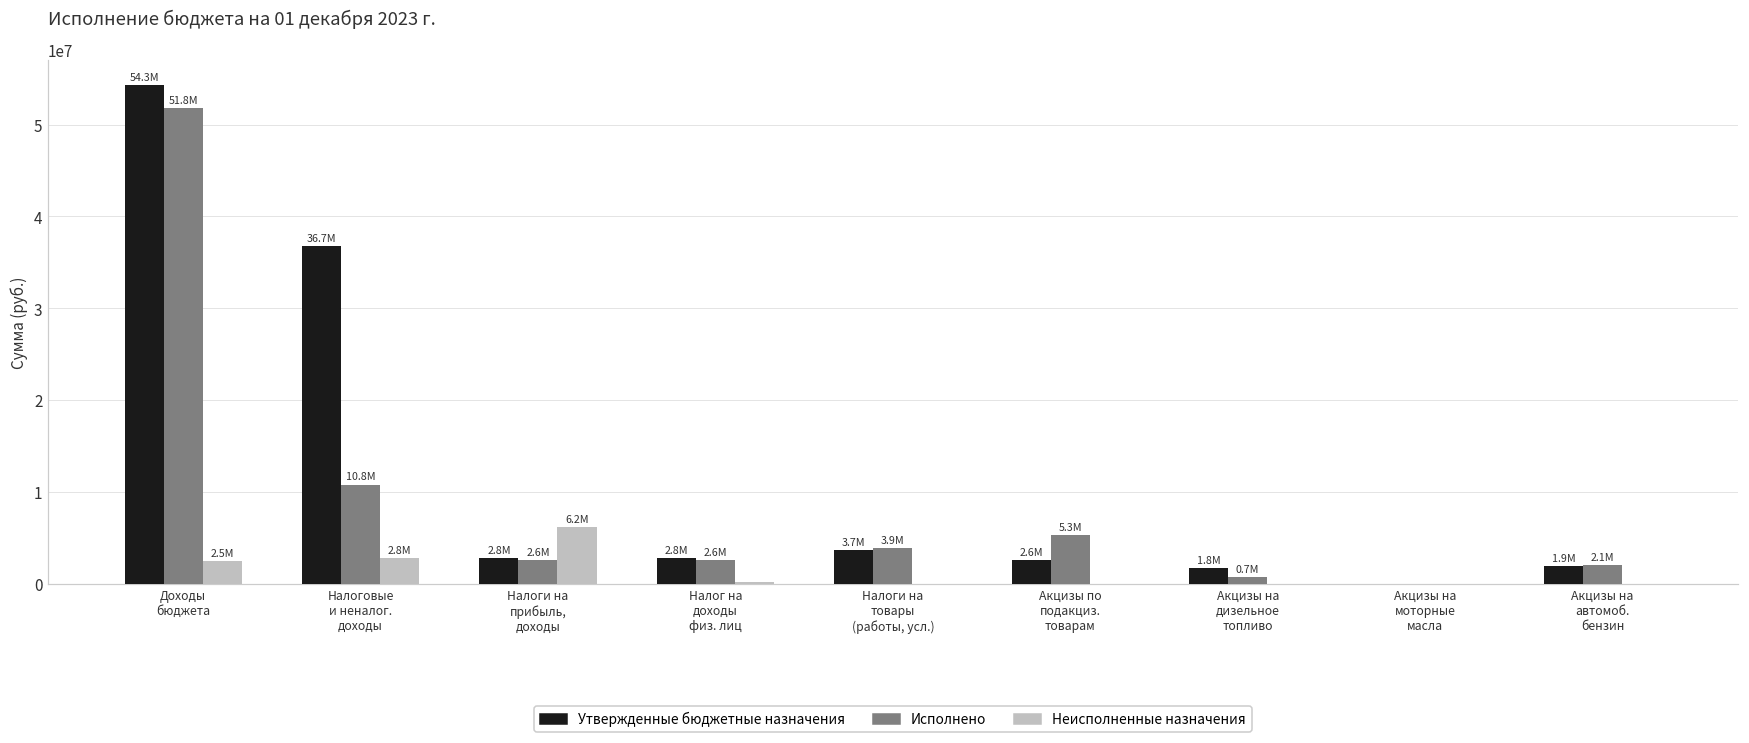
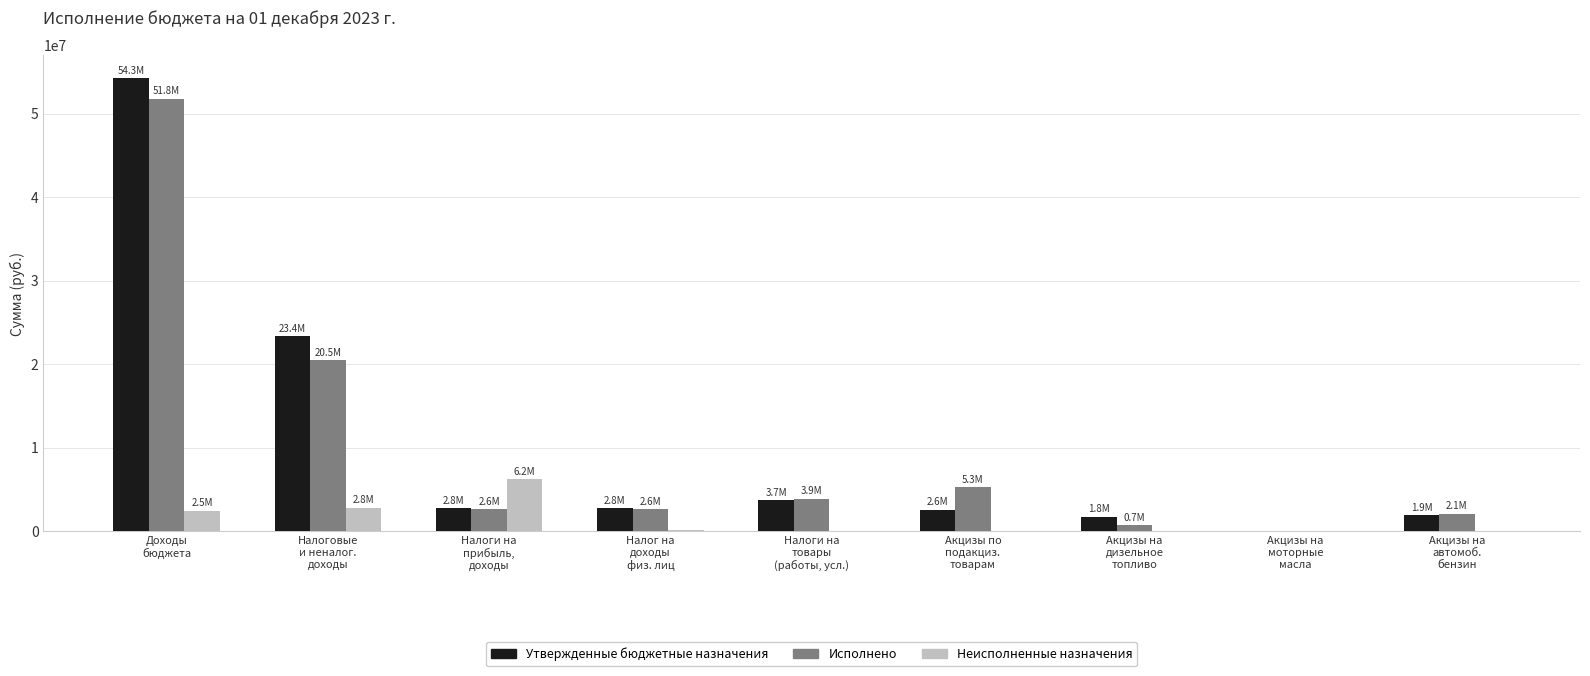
  {
    "Утвержденные бюджетные назначения": {
      "Доходы бюджета": "54.3M",
-     "Налоговые и неналог. доходы": "36.7M",
+     "Налоговые и неналог. доходы": "23.4M",
      "Налоги на прибыль, доходы": "2.8M",
      "Налог на доходы физ. лиц": "2.8M",
      "Налоги на товары (работы, усл.)": "3.7M",
      "Акцизы по подакциз. товарам": "2.6M",
      "Акцизы на дизельное топливо": "1.8M",
      "Акцизы на автомоб. бензин": "1.9M"
    },
    "Исполнено": {
      "Доходы бюджета": "51.8M",
-     "Налоговые и неналог. доходы": "10.8M",
+     "Налоговые и неналог. доходы": "20.5M",
      "Налоги на прибыль, доходы": "2.6M",
      "Налог на доходы физ. лиц": "2.6M",
      "Налоги на товары (работы, усл.)": "3.9M",
      "Акцизы по подакциз. товарам": "5.3M",
      "Акцизы на дизельное топливо": "0.7M",
      "Акцизы на автомоб. бензин": "2.1M"
    },
    "Неисполненные назначения": {
      "Доходы бюджета": "2.5M",
      "Налоговые и неналог. доходы": "2.8M",
      "Налоги на прибыль, доходы": "6.2M"
    }
  }
